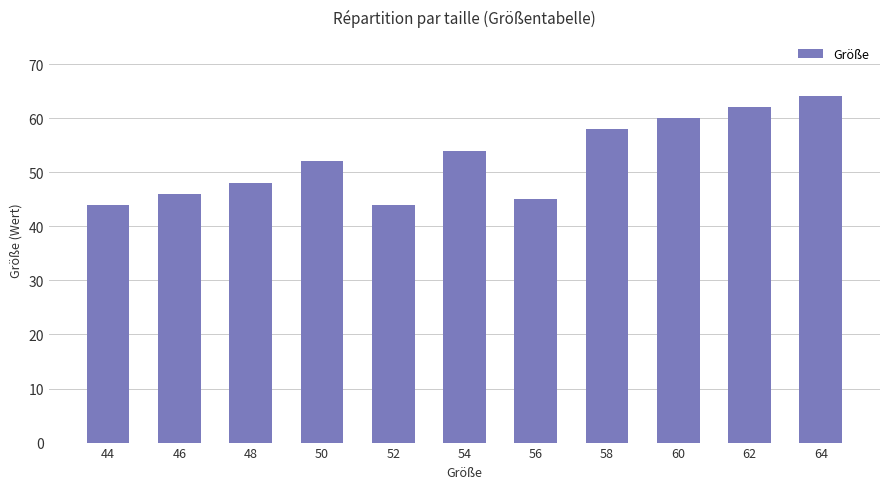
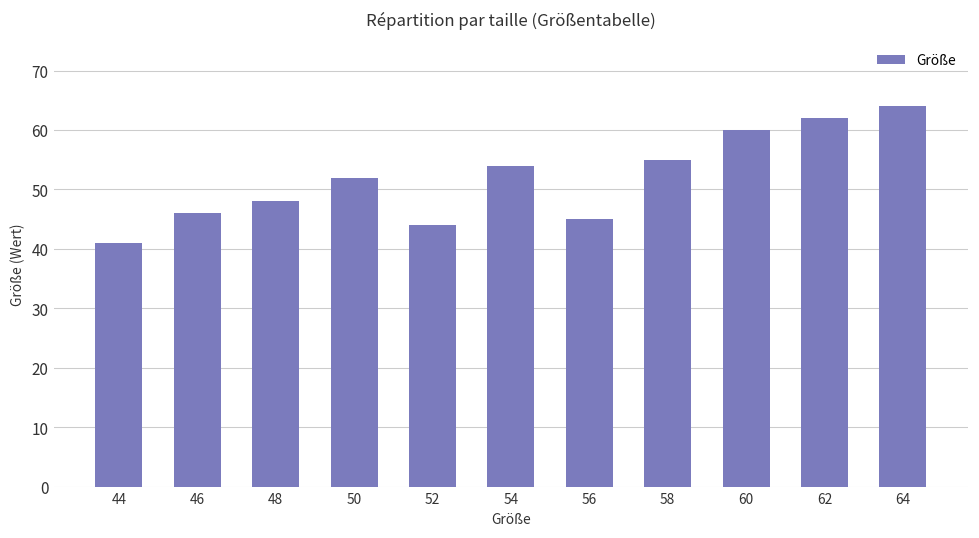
  {
-   "44": 44,
+   "44": 41,
    "46": 46,
    "48": 48,
    "50": 52,
    "52": 44,
    "54": 54,
    "56": 45,
-   "58": 58,
+   "58": 55,
    "60": 60,
    "62": 62,
    "64": 64
  }
